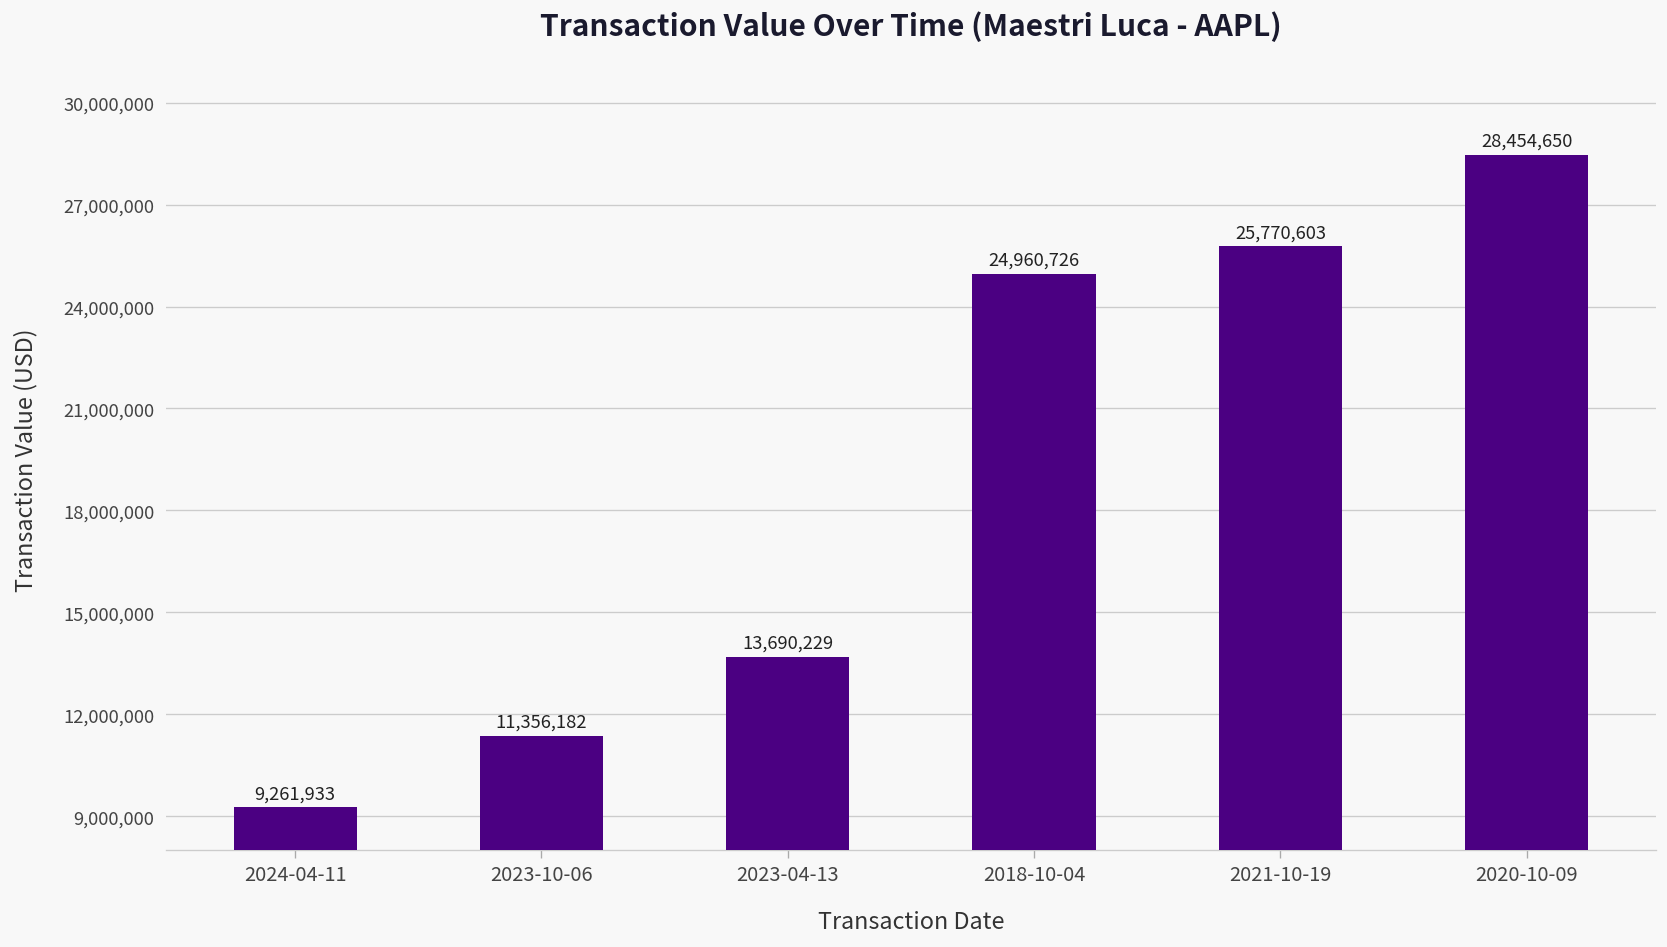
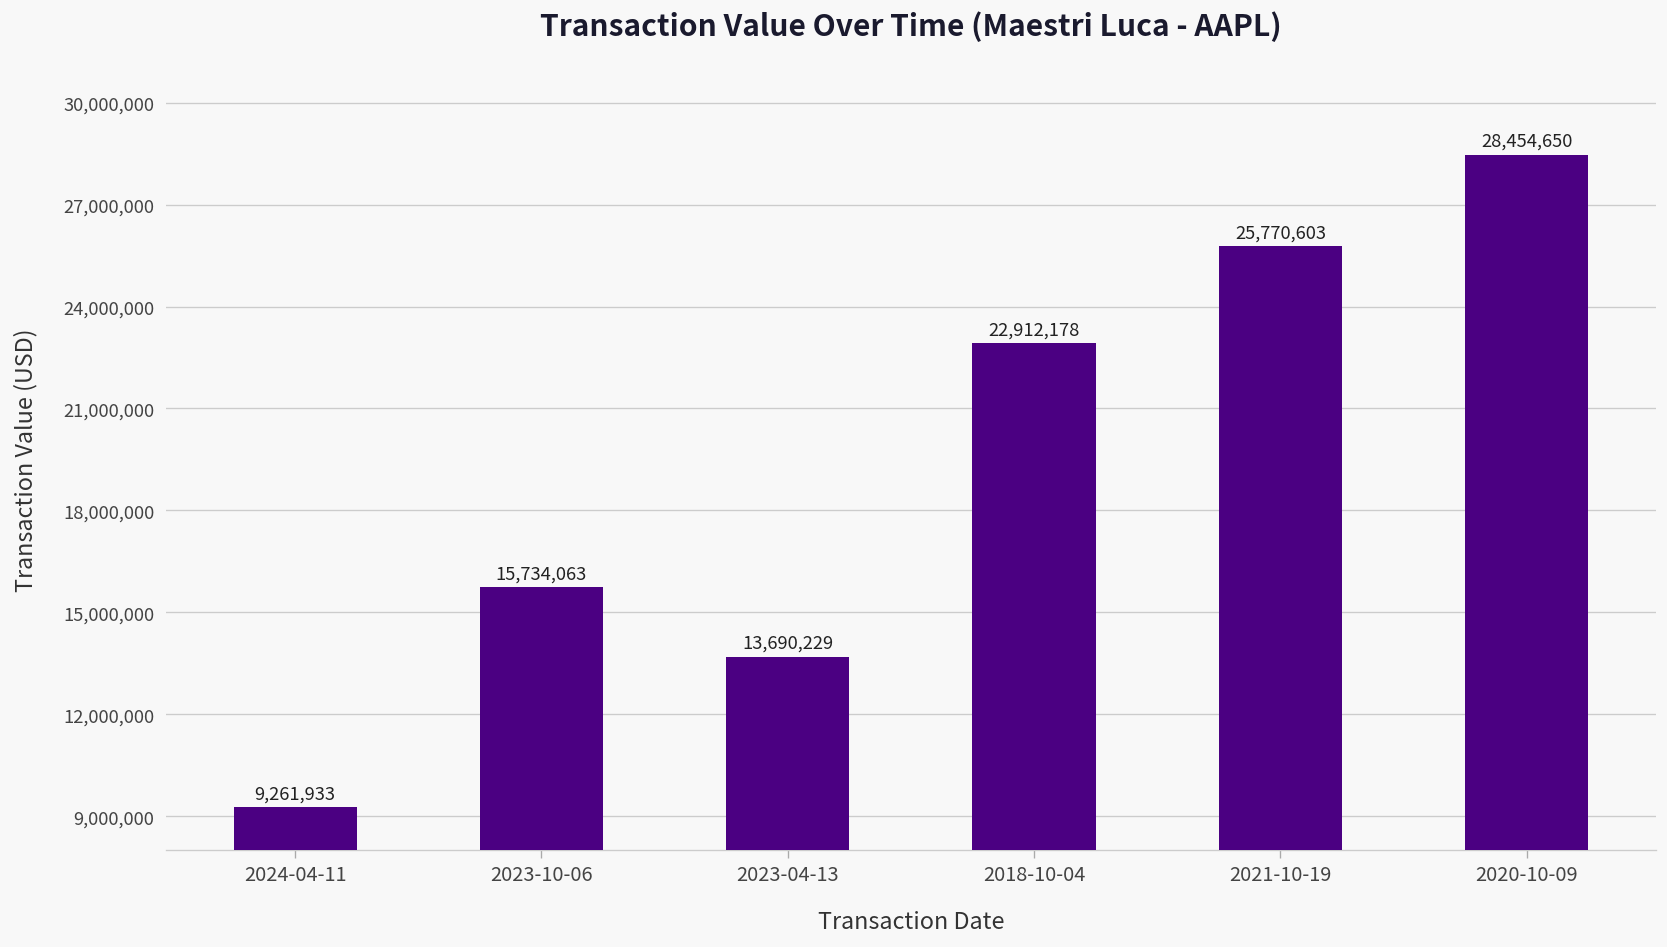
  {
    "2024-04-11": "9,261,933",
-   "2023-10-06": "11,356,182",
+   "2023-10-06": "15,734,063",
    "2023-04-13": "13,690,229",
-   "2018-10-04": "24,960,726",
+   "2018-10-04": "22,912,178",
    "2021-10-19": "25,770,603",
    "2020-10-09": "28,454,650"
  }
